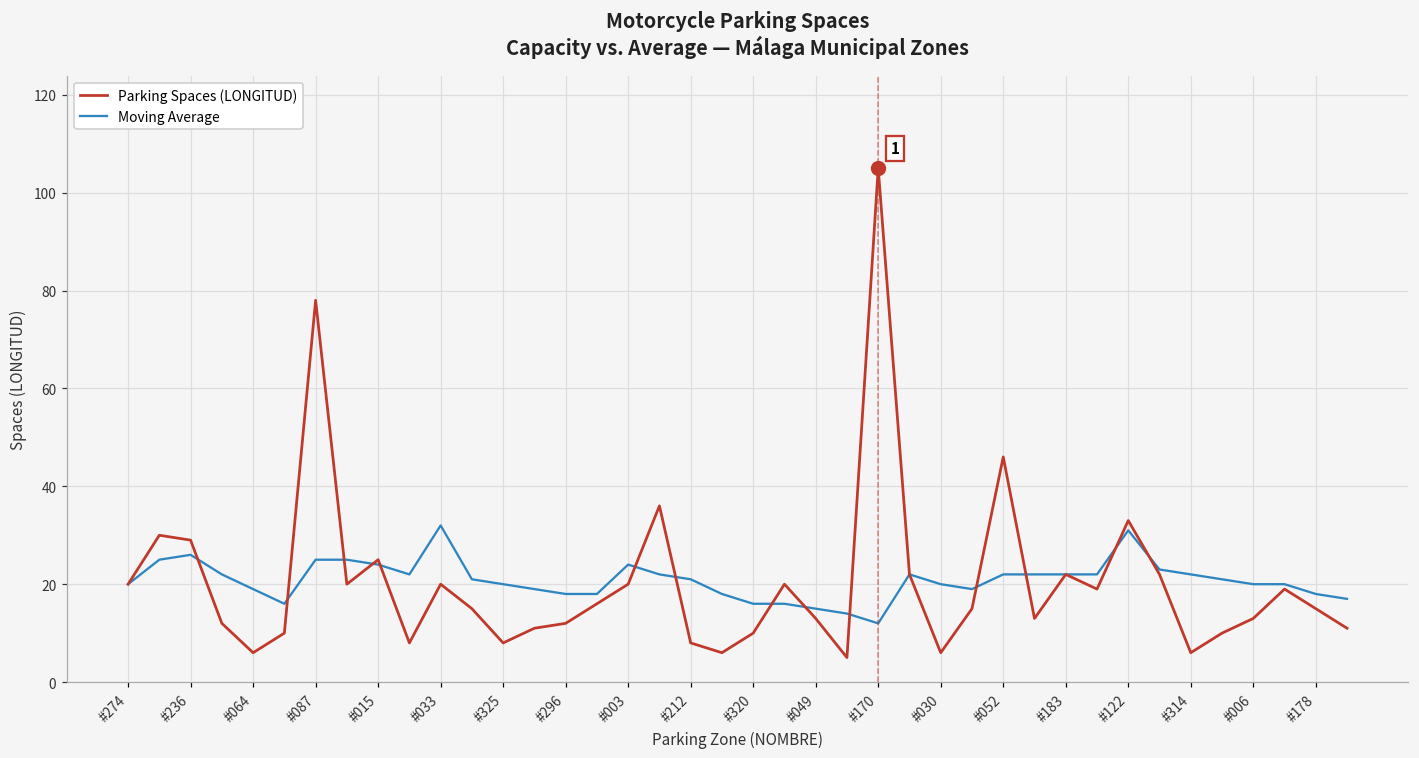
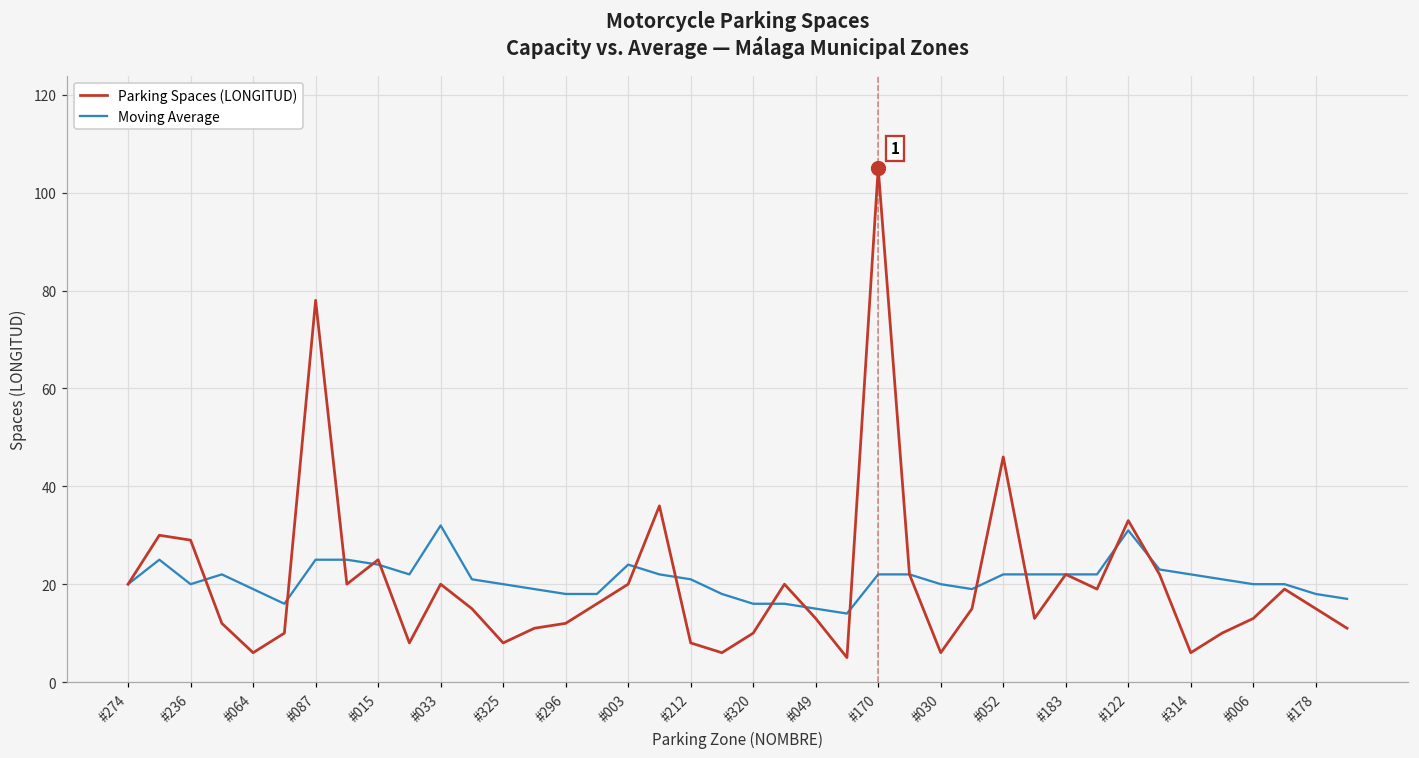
  {
    "Moving Average": {
-     "#236": 26,
+     "#236": 20,
      "#064": 19,
      "#087": 25,
      "#015": 24,
      "#033": 32,
      "#325": 20,
      "#296": 18,
      "#003": 24,
      "#212": 21,
      "#320": 16,
      "#049": 15,
-     "#170": 12,
+     "#170": 22,
      "#030": 20,
      "#052": 22,
      "#122": 31,
      "#314": 22,
      "#006": 20,
      "#178": 18
    }
  }
